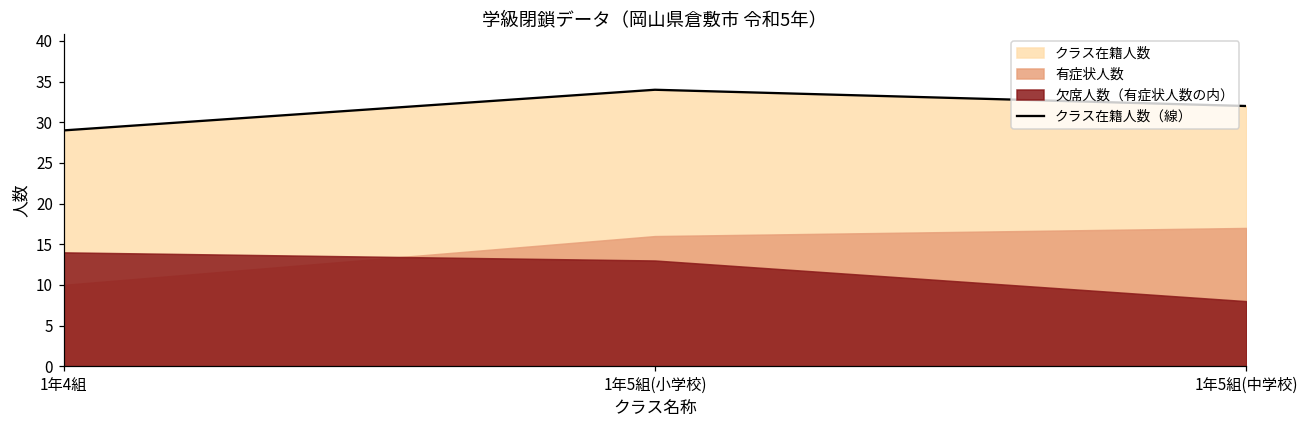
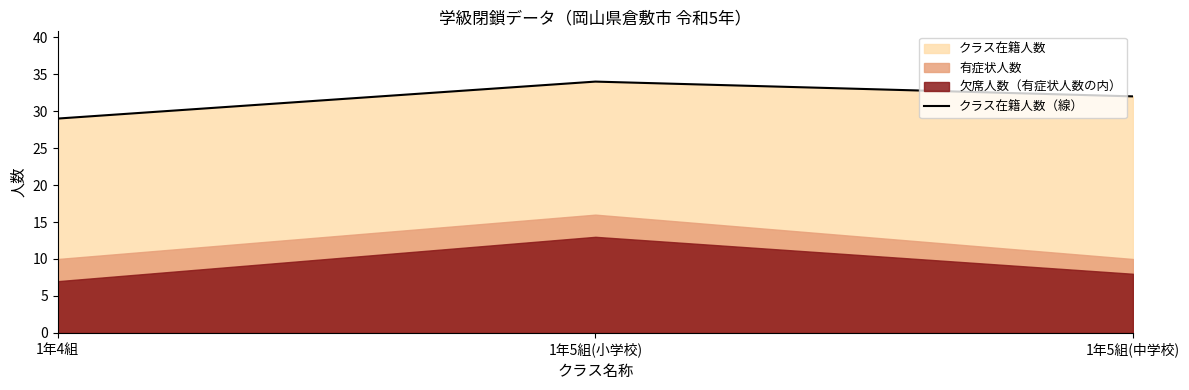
  {
    "クラス在籍人数": {
      "1年4組": 29,
      "1年5組(小学校)": 34,
      "1年5組(中学校)": 32
    },
    "有症状人数": {
      "1年4組": 10,
      "1年5組(小学校)": 16,
-     "1年5組(中学校)": 17
+     "1年5組(中学校)": 10
    },
    "欠席人数（有症状人数の内）": {
-     "1年4組": 14,
+     "1年4組": 7,
      "1年5組(小学校)": 13,
      "1年5組(中学校)": 8
    }
  }
